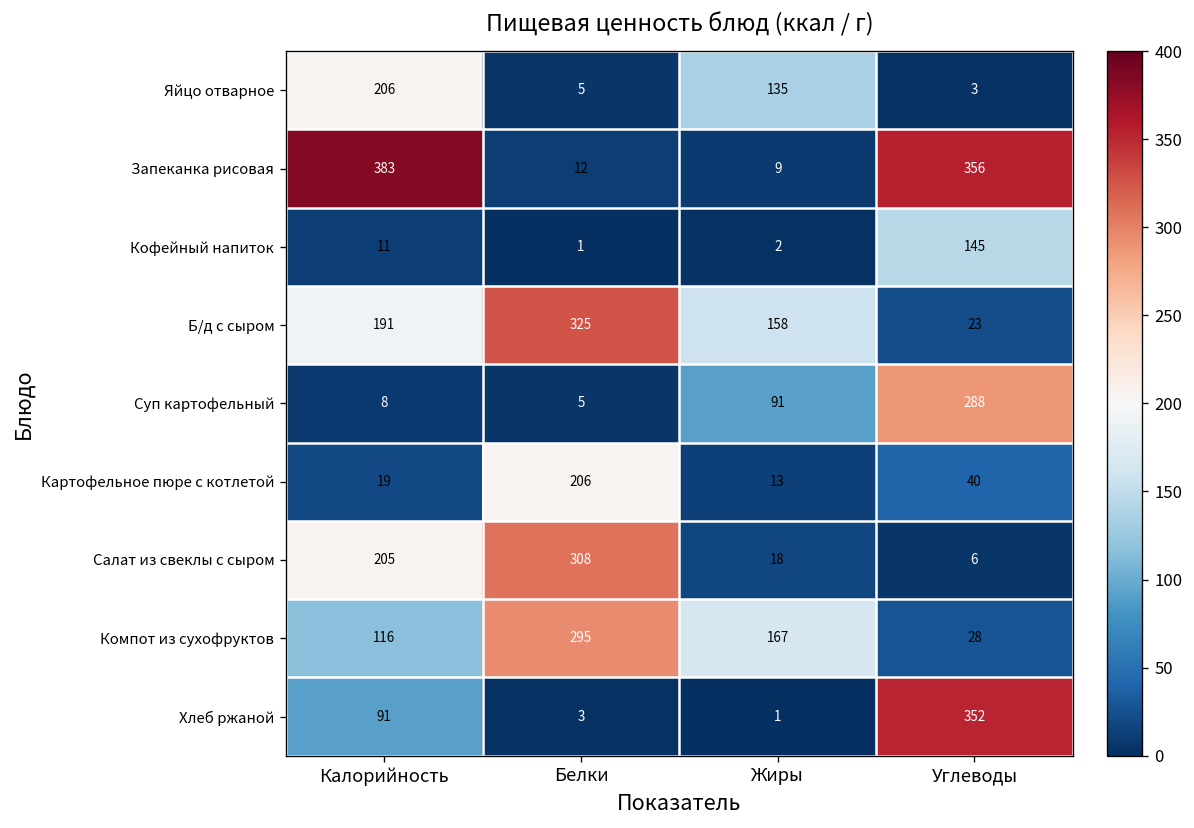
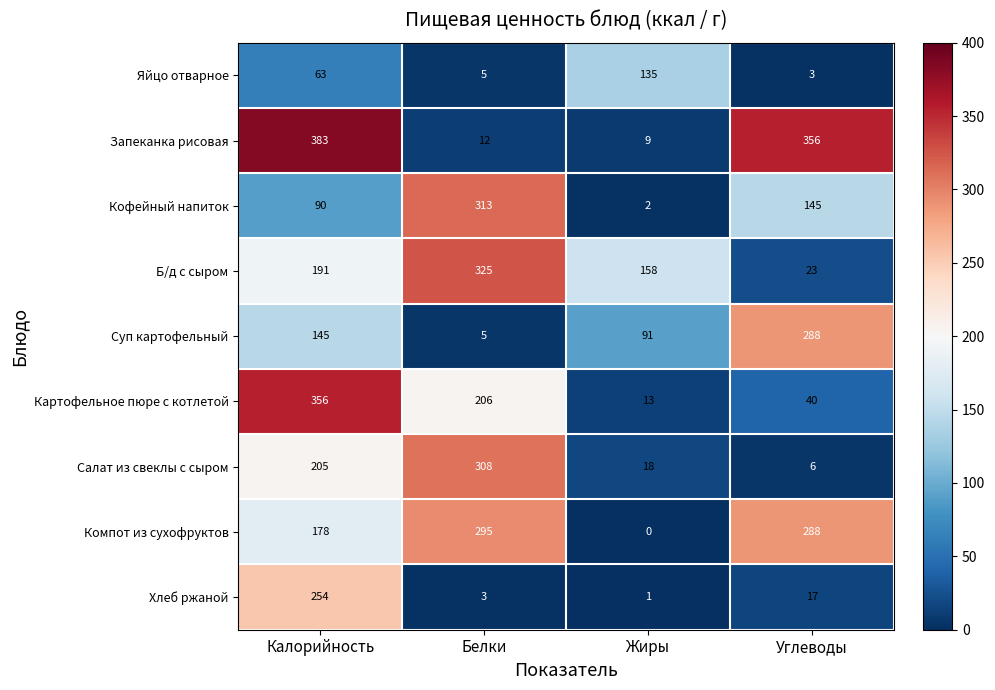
  {
    "Яйцо отварное": {
-     "Калорийность": 206,
+     "Калорийность": 63,
      "Белки": 5,
      "Жиры": 135,
      "Углеводы": 3
    },
    "Запеканка рисовая": {
      "Калорийность": 383,
      "Белки": 12,
      "Жиры": 9,
      "Углеводы": 356
    },
    "Кофейный напиток": {
-     "Калорийность": 11,
-     "Белки": 1,
+     "Калорийность": 90,
+     "Белки": 313,
      "Жиры": 2,
      "Углеводы": 145
    },
    "Б/д с сыром": {
      "Калорийность": 191,
      "Белки": 325,
      "Жиры": 158,
      "Углеводы": 23
    },
    "Суп картофельный": {
-     "Калорийность": 8,
+     "Калорийность": 145,
      "Белки": 5,
      "Жиры": 91,
      "Углеводы": 288
    },
    "Картофельное пюре с котлетой": {
-     "Калорийность": 19,
+     "Калорийность": 356,
      "Белки": 206,
      "Жиры": 13,
      "Углеводы": 40
    },
    "Салат из свеклы с сыром": {
      "Калорийность": 205,
      "Белки": 308,
      "Жиры": 18,
      "Углеводы": 6
    },
    "Компот из сухофруктов": {
-     "Калорийность": 116,
+     "Калорийность": 178,
      "Белки": 295,
-     "Жиры": 167,
-     "Углеводы": 28
+     "Жиры": 0,
+     "Углеводы": 288
    },
    "Хлеб ржаной": {
-     "Калорийность": 91,
+     "Калорийность": 254,
      "Белки": 3,
      "Жиры": 1,
-     "Углеводы": 352
+     "Углеводы": 17
    }
  }
